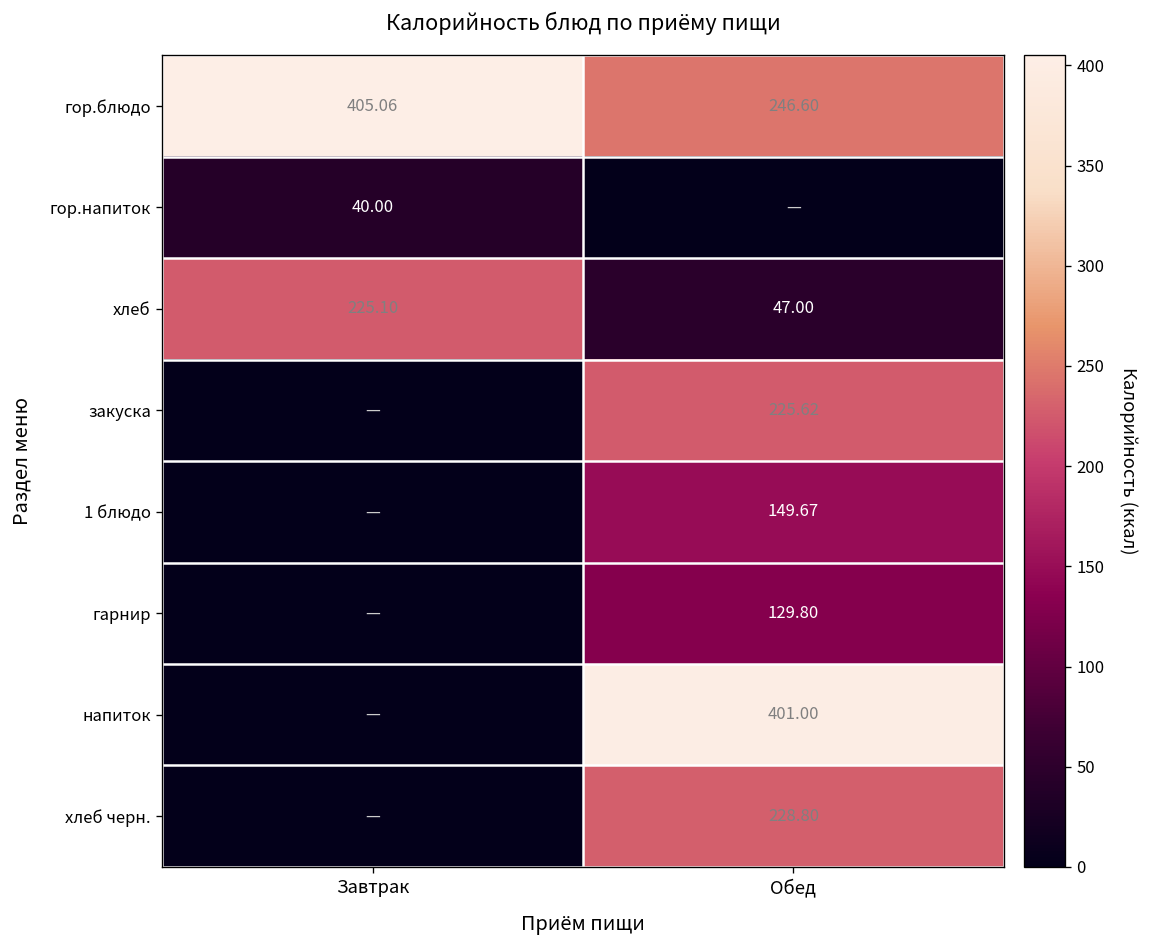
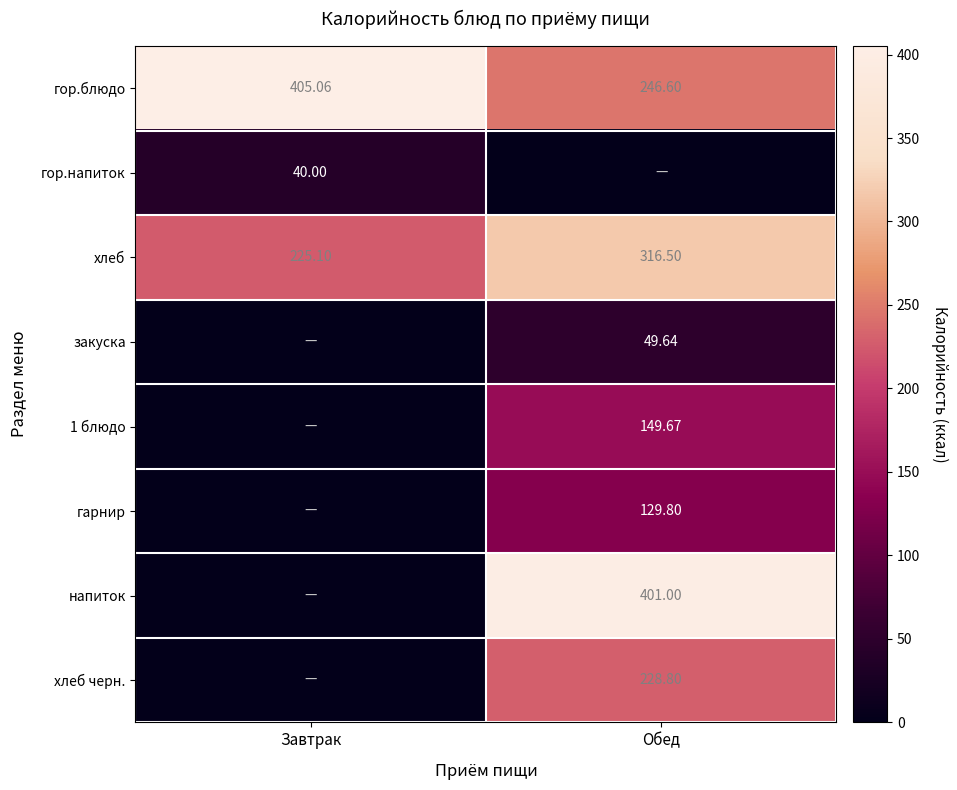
  {
    "гор.блюдо": {
      "Завтрак": 405.06,
      "Обед": 246.60
    },
    "гор.напиток": {
      "Завтрак": 40.00
    },
    "хлеб": {
      "Завтрак": 225.10,
-     "Обед": 47.00
+     "Обед": 316.50
    },
    "закуска": {
-     "Обед": 225.62
+     "Обед": 49.64
    },
    "1 блюдо": {
      "Обед": 149.67
    },
    "гарнир": {
      "Обед": 129.80
    },
    "напиток": {
      "Обед": 401.00
    },
    "хлеб черн.": {
      "Обед": 228.80
    }
  }
